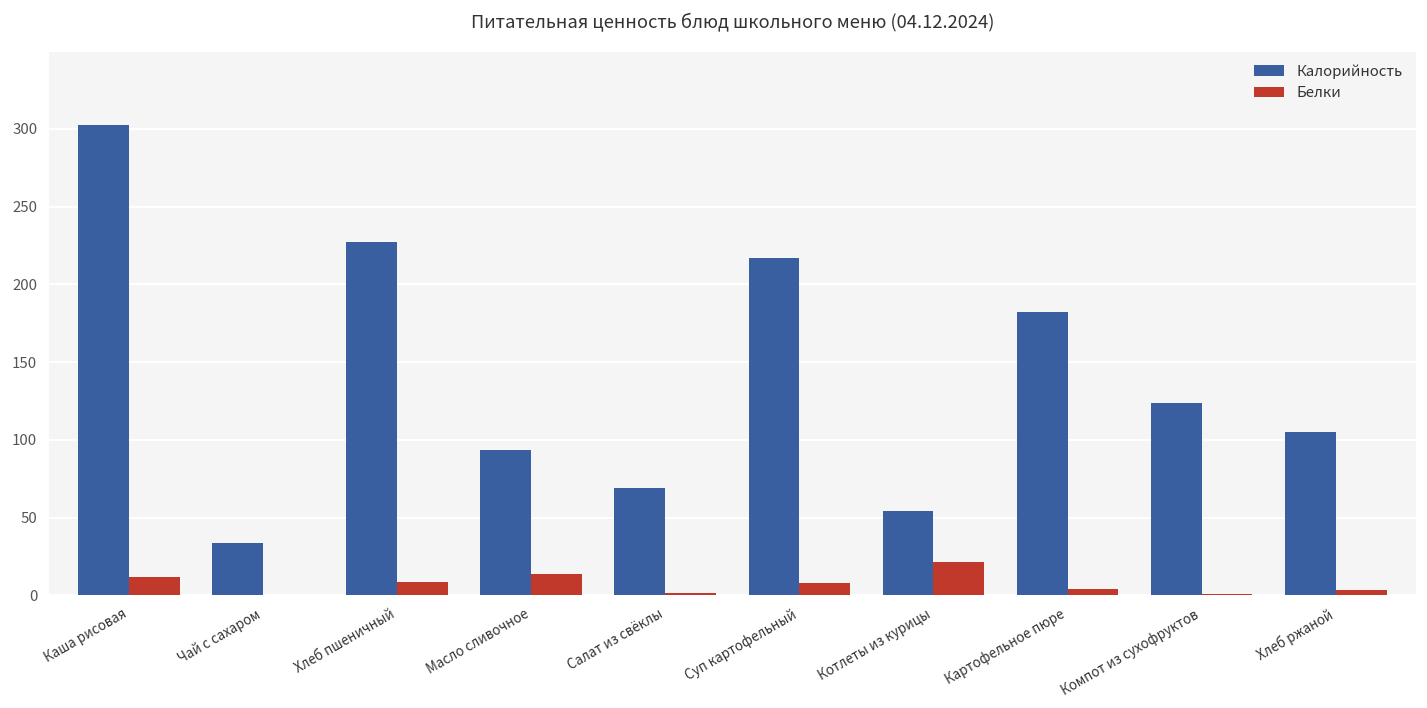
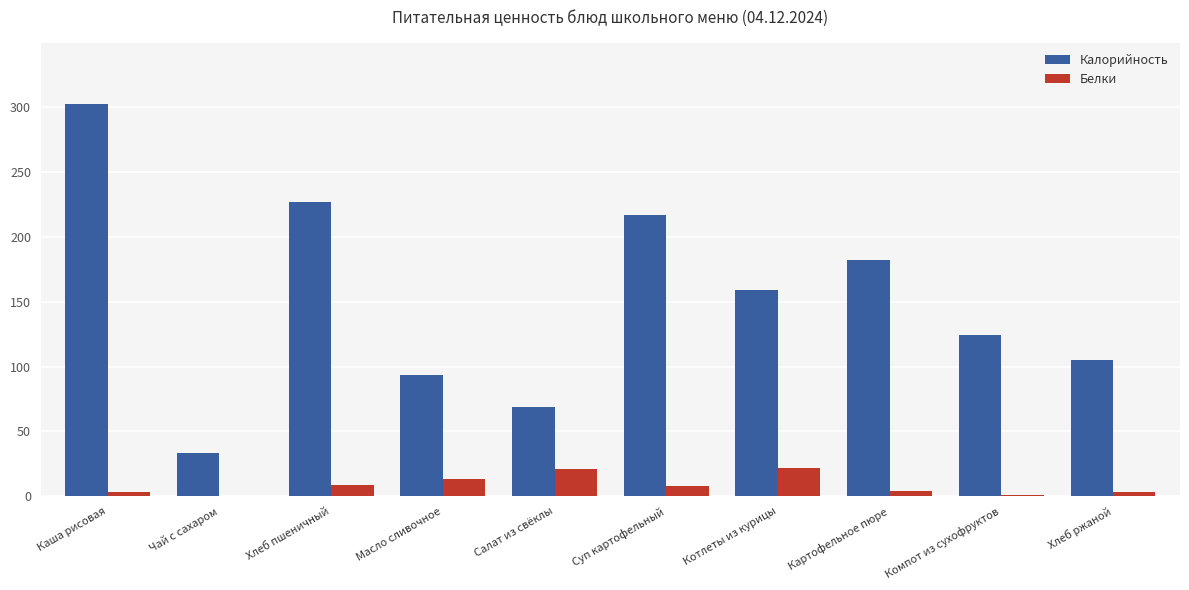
  {
    "Калорийность": {
      "Каша рисовая": 303,
      "Чай с сахаром": 34,
      "Хлеб пшеничный": 227,
      "Масло сливочное": 94,
      "Салат из свёклы": 69,
      "Суп картофельный": 217,
-     "Котлеты из курицы": 54,
+     "Котлеты из курицы": 159,
      "Картофельное пюре": 182,
      "Компот из сухофруктов": 124,
      "Хлеб ржаной": 105
    },
    "Белки": {
-     "Каша рисовая": 12,
+     "Каша рисовая": 3,
      "Хлеб пшеничный": 9,
      "Масло сливочное": 14,
-     "Салат из свёклы": 1,
+     "Салат из свёклы": 21,
      "Суп картофельный": 8,
      "Котлеты из курицы": 22,
      "Картофельное пюре": 4,
      "Хлеб ржаной": 4
    }
  }
